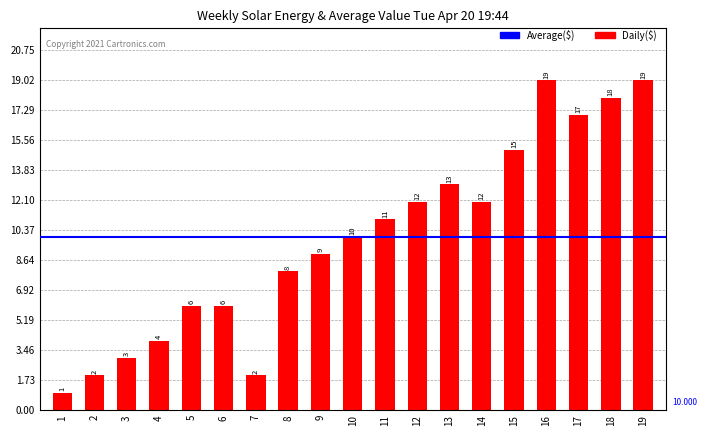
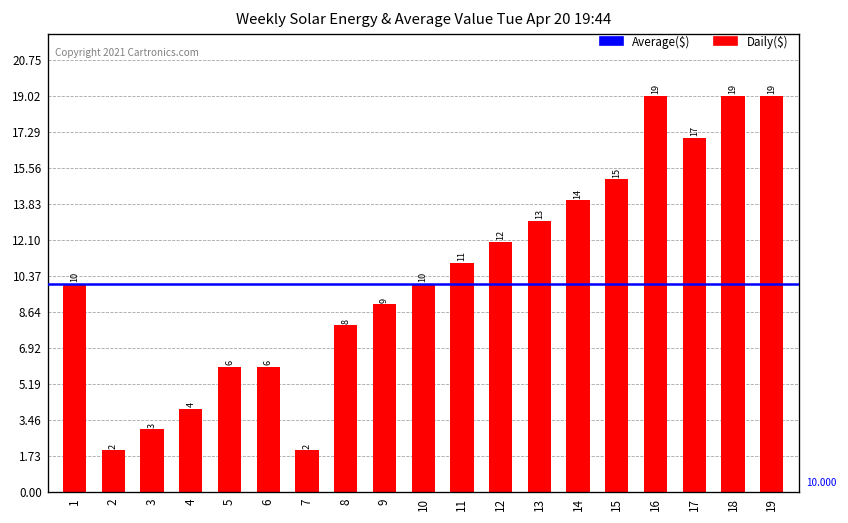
  {
-   "1": 1,
+   "1": 10,
    "2": 2,
    "3": 3,
    "4": 4,
    "5": 6,
    "6": 6,
    "7": 2,
    "8": 8,
    "9": 9,
    "10": 10,
    "11": 11,
    "12": 12,
    "13": 13,
-   "14": 12,
+   "14": 14,
    "15": 15,
    "16": 19,
    "17": 17,
-   "18": 18,
+   "18": 19,
    "19": 19
  }
